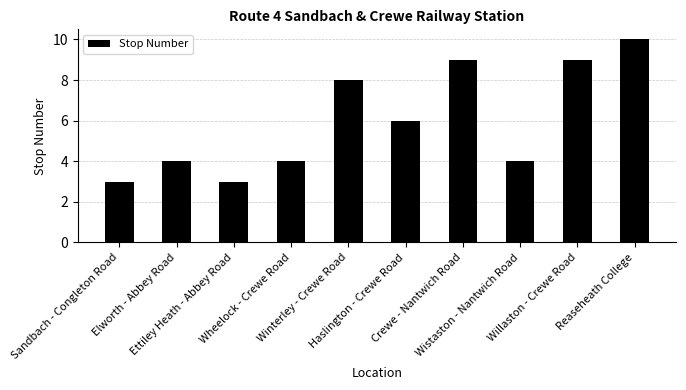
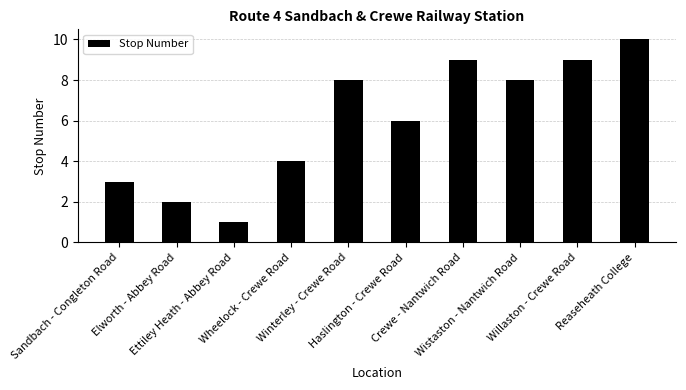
  {
    "Sandbach - Congleton Road": 3,
-   "Elworth - Abbey Road": 4,
-   "Ettiley Heath - Abbey Road": 3,
+   "Elworth - Abbey Road": 2,
+   "Ettiley Heath - Abbey Road": 1,
    "Wheelock - Crewe Road": 4,
    "Winterley - Crewe Road": 8,
    "Haslington - Crewe Road": 6,
    "Crewe - Nantwich Road": 9,
-   "Wistaston - Nantwich Road": 4,
+   "Wistaston - Nantwich Road": 8,
    "Willaston - Crewe Road": 9,
    "Reaseheath College": 10
  }
